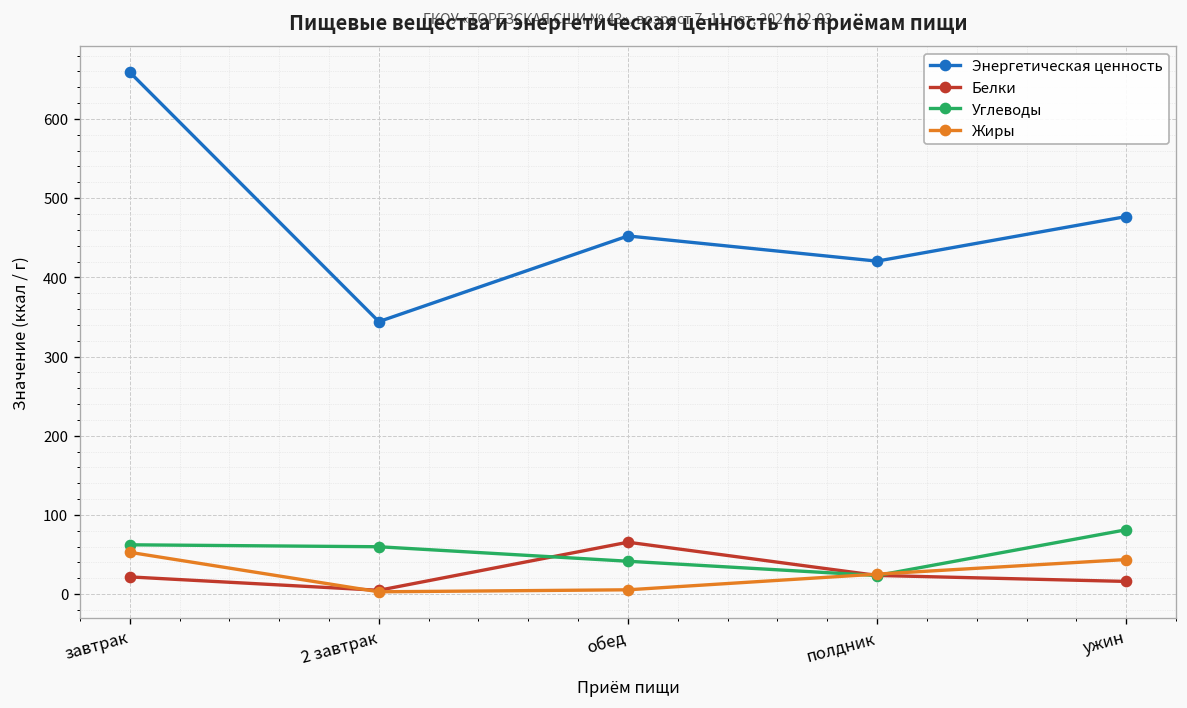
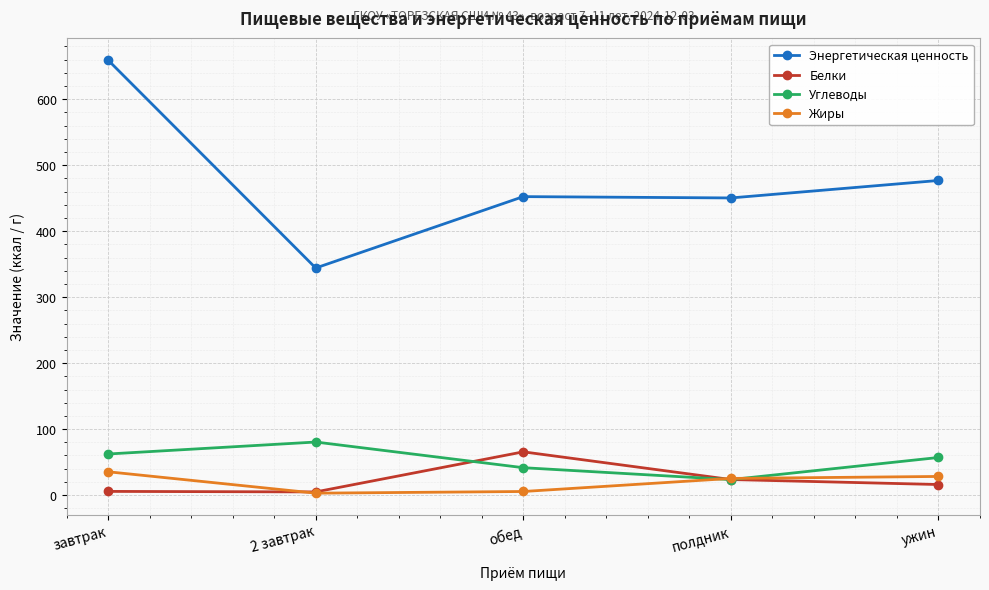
  {
    "Энергетическая ценность": {
      "завтрак": 660,
      "2 завтрак": 340,
      "обед": 450,
-     "полдник": 420,
+     "полдник": 450,
      "ужин": 480
    },
    "Белки": {
-     "завтрак": 20,
+     "завтрак": 10,
      "обед": 70,
      "ужин": 20
    },
    "Углеводы": {
      "завтрак": 60,
-     "2 завтрак": 60,
+     "2 завтрак": 80,
      "обед": 40,
-     "ужин": 80
+     "ужин": 60
    },
    "Жиры": {
-     "завтрак": 50,
+     "завтрак": 40,
      "обед": 10,
-     "ужин": 40
+     "ужин": 30
    }
  }
